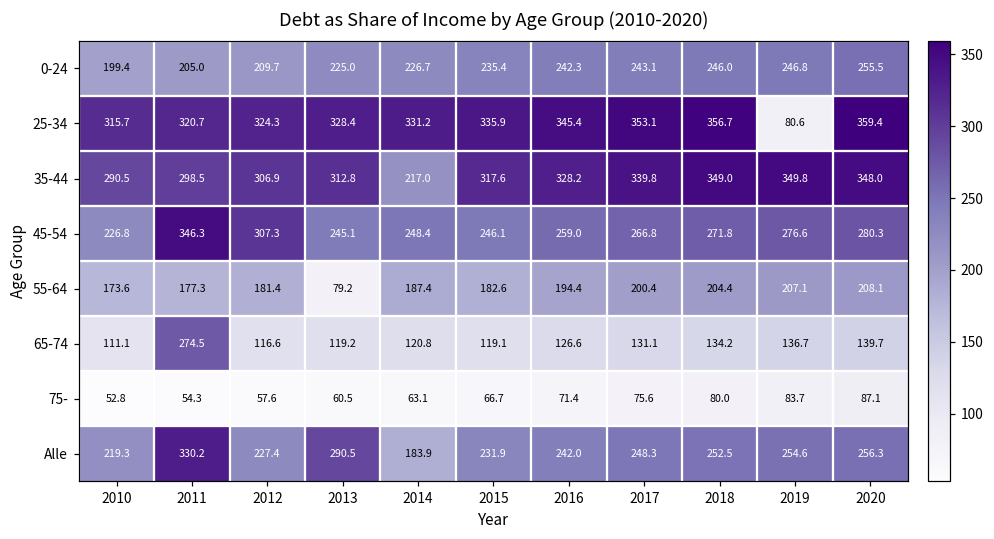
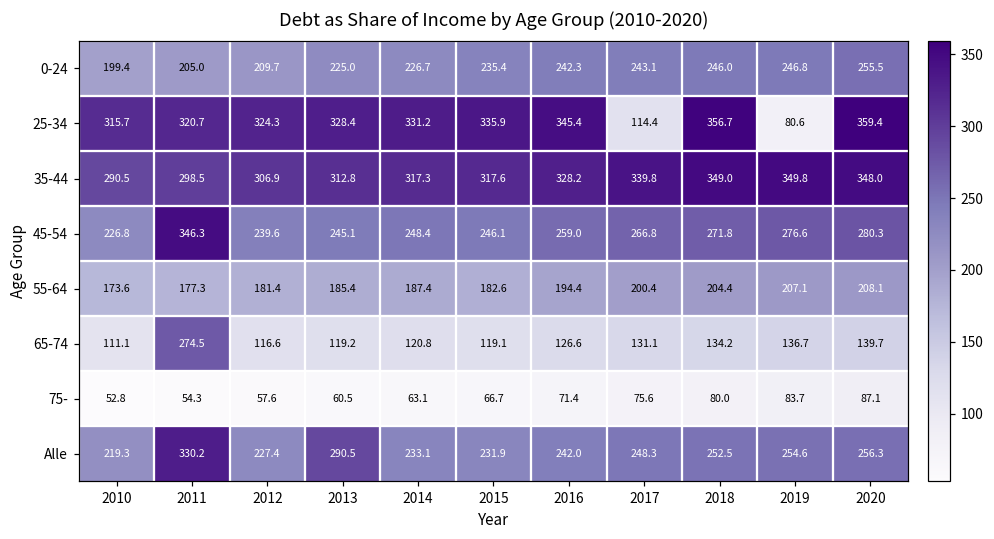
  {
    "0-24": {
      "2010": 199.4,
      "2011": 205.0,
      "2012": 209.7,
      "2013": 225.0,
      "2014": 226.7,
      "2015": 235.4,
      "2016": 242.3,
      "2017": 243.1,
      "2018": 246.0,
      "2019": 246.8,
      "2020": 255.5
    },
    "25-34": {
      "2010": 315.7,
      "2011": 320.7,
      "2012": 324.3,
      "2013": 328.4,
      "2014": 331.2,
      "2015": 335.9,
      "2016": 345.4,
-     "2017": 353.1,
+     "2017": 114.4,
      "2018": 356.7,
      "2019": 80.6,
      "2020": 359.4
    },
    "35-44": {
      "2010": 290.5,
      "2011": 298.5,
      "2012": 306.9,
      "2013": 312.8,
-     "2014": 217.0,
+     "2014": 317.3,
      "2015": 317.6,
      "2016": 328.2,
      "2017": 339.8,
      "2018": 349.0,
      "2019": 349.8,
      "2020": 348.0
    },
    "45-54": {
      "2010": 226.8,
      "2011": 346.3,
-     "2012": 307.3,
+     "2012": 239.6,
      "2013": 245.1,
      "2014": 248.4,
      "2015": 246.1,
      "2016": 259.0,
      "2017": 266.8,
      "2018": 271.8,
      "2019": 276.6,
      "2020": 280.3
    },
    "55-64": {
      "2010": 173.6,
      "2011": 177.3,
      "2012": 181.4,
-     "2013": 79.2,
+     "2013": 185.4,
      "2014": 187.4,
      "2015": 182.6,
      "2016": 194.4,
      "2017": 200.4,
      "2018": 204.4,
      "2019": 207.1,
      "2020": 208.1
    },
    "65-74": {
      "2010": 111.1,
      "2011": 274.5,
      "2012": 116.6,
      "2013": 119.2,
      "2014": 120.8,
      "2015": 119.1,
      "2016": 126.6,
      "2017": 131.1,
      "2018": 134.2,
      "2019": 136.7,
      "2020": 139.7
    },
    "75-": {
      "2010": 52.8,
      "2011": 54.3,
      "2012": 57.6,
      "2013": 60.5,
      "2014": 63.1,
      "2015": 66.7,
      "2016": 71.4,
      "2017": 75.6,
      "2018": 80.0,
      "2019": 83.7,
      "2020": 87.1
    },
    "Alle": {
      "2010": 219.3,
      "2011": 330.2,
      "2012": 227.4,
      "2013": 290.5,
-     "2014": 183.9,
+     "2014": 233.1,
      "2015": 231.9,
      "2016": 242.0,
      "2017": 248.3,
      "2018": 252.5,
      "2019": 254.6,
      "2020": 256.3
    }
  }
